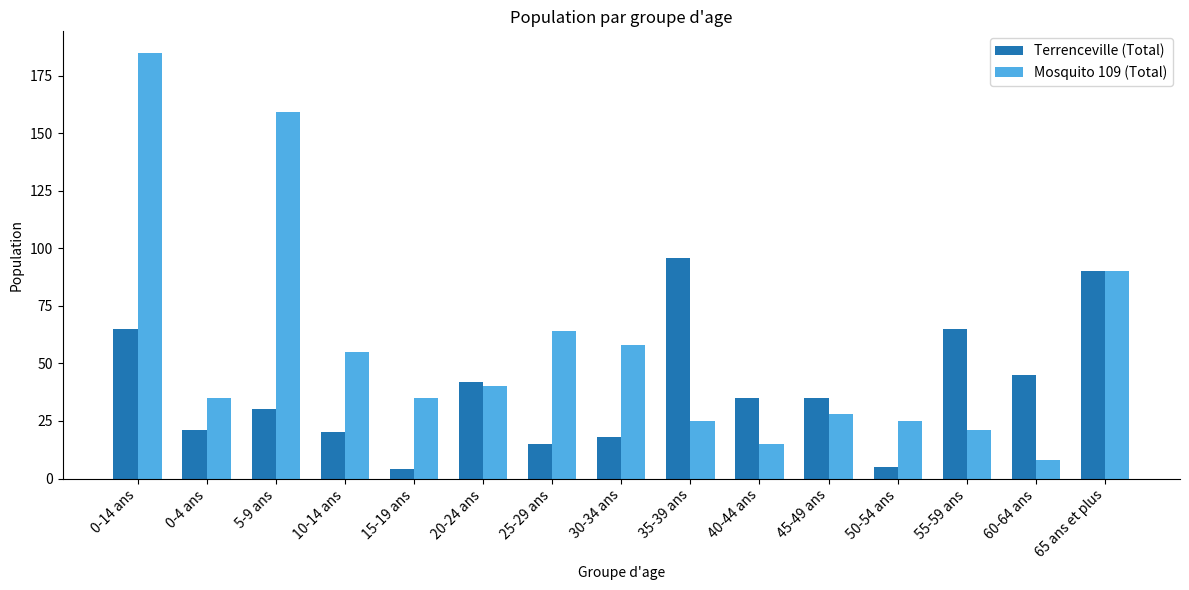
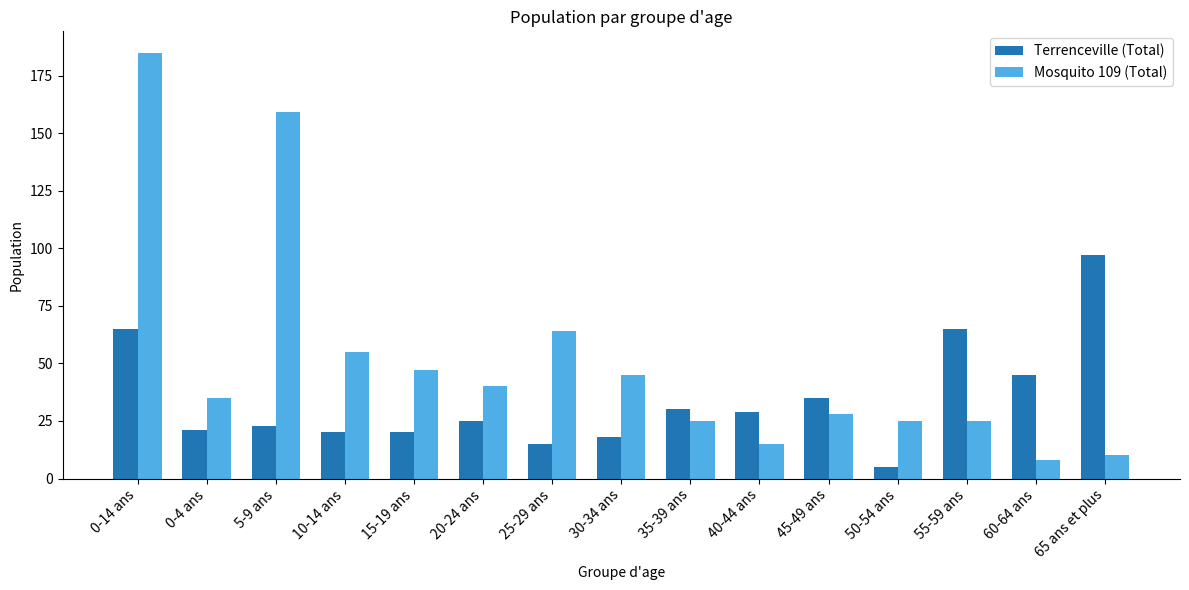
  {
    "Terrenceville (Total)": {
      "0-14 ans": 65,
      "0-4 ans": 21,
-     "5-9 ans": 30,
+     "5-9 ans": 23,
      "10-14 ans": 20,
-     "15-19 ans": 4,
-     "20-24 ans": 42,
+     "15-19 ans": 20,
+     "20-24 ans": 25,
      "25-29 ans": 15,
      "30-34 ans": 18,
-     "35-39 ans": 96,
-     "40-44 ans": 35,
+     "35-39 ans": 30,
+     "40-44 ans": 29,
      "45-49 ans": 35,
      "50-54 ans": 5,
      "55-59 ans": 65,
      "60-64 ans": 45,
-     "65 ans et plus": 90
+     "65 ans et plus": 97
    },
    "Mosquito 109 (Total)": {
      "0-14 ans": 185,
      "0-4 ans": 35,
      "5-9 ans": 159,
      "10-14 ans": 55,
-     "15-19 ans": 35,
+     "15-19 ans": 47,
      "20-24 ans": 40,
      "25-29 ans": 64,
-     "30-34 ans": 58,
+     "30-34 ans": 45,
      "35-39 ans": 25,
      "40-44 ans": 15,
      "45-49 ans": 28,
      "50-54 ans": 25,
-     "55-59 ans": 21,
+     "55-59 ans": 25,
      "60-64 ans": 8,
-     "65 ans et plus": 90
+     "65 ans et plus": 10
    }
  }
